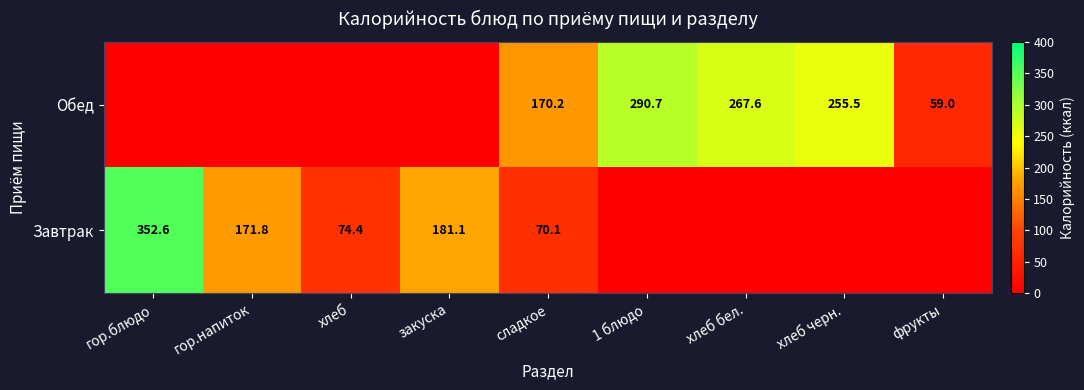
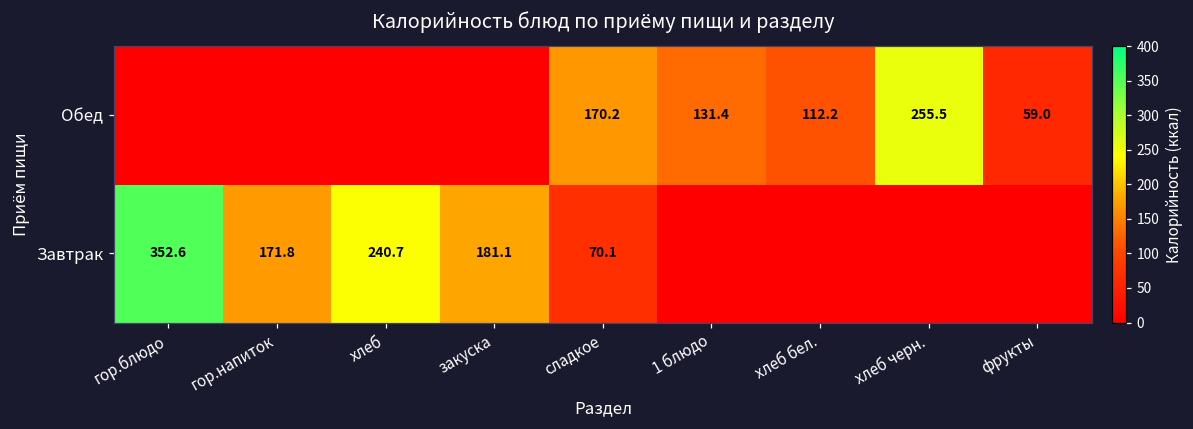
  {
    "Обед": {
      "сладкое": 170.2,
-     "1 блюдо": 290.7,
-     "хлеб бел.": 267.6,
+     "1 блюдо": 131.4,
+     "хлеб бел.": 112.2,
      "хлеб черн.": 255.5,
      "фрукты": 59.0
    },
    "Завтрак": {
      "гор.блюдо": 352.6,
      "гор.напиток": 171.8,
-     "хлеб": 74.4,
+     "хлеб": 240.7,
      "закуска": 181.1,
      "сладкое": 70.1
    }
  }
